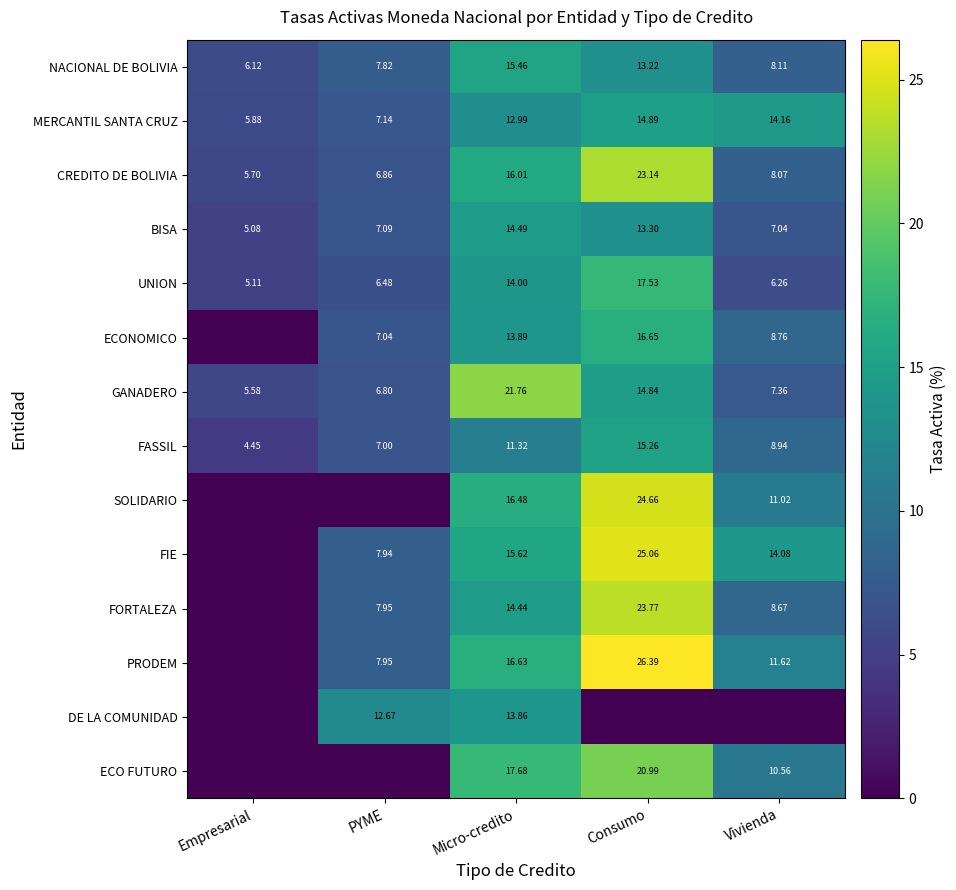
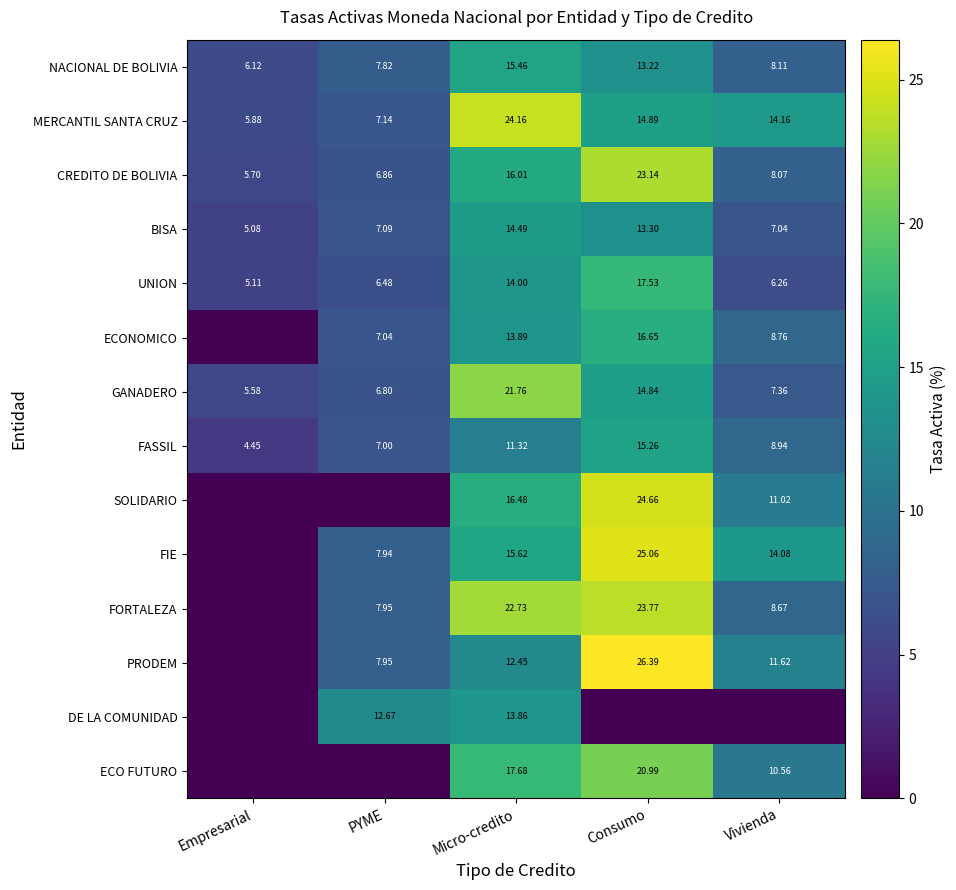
  {
    "NACIONAL DE BOLIVIA": {
      "Empresarial": 6.12,
      "PYME": 7.82,
      "Micro-credito": 15.46,
      "Consumo": 13.22,
      "Vivienda": 8.11
    },
    "MERCANTIL SANTA CRUZ": {
      "Empresarial": 5.88,
      "PYME": 7.14,
-     "Micro-credito": 12.99,
+     "Micro-credito": 24.16,
      "Consumo": 14.89,
      "Vivienda": 14.16
    },
    "CREDITO DE BOLIVIA": {
      "Empresarial": 5.70,
      "PYME": 6.86,
      "Micro-credito": 16.01,
      "Consumo": 23.14,
      "Vivienda": 8.07
    },
    "BISA": {
      "Empresarial": 5.08,
      "PYME": 7.09,
      "Micro-credito": 14.49,
      "Consumo": 13.30,
      "Vivienda": 7.04
    },
    "UNION": {
      "Empresarial": 5.11,
      "PYME": 6.48,
      "Micro-credito": 14.00,
      "Consumo": 17.53,
      "Vivienda": 6.26
    },
    "ECONOMICO": {
      "PYME": 7.04,
      "Micro-credito": 13.89,
      "Consumo": 16.65,
      "Vivienda": 8.76
    },
    "GANADERO": {
      "Empresarial": 5.58,
      "PYME": 6.80,
      "Micro-credito": 21.76,
      "Consumo": 14.84,
      "Vivienda": 7.36
    },
    "FASSIL": {
      "Empresarial": 4.45,
      "PYME": 7.00,
      "Micro-credito": 11.32,
      "Consumo": 15.26,
      "Vivienda": 8.94
    },
    "SOLIDARIO": {
      "Micro-credito": 16.48,
      "Consumo": 24.66,
      "Vivienda": 11.02
    },
    "FIE": {
      "PYME": 7.94,
      "Micro-credito": 15.62,
      "Consumo": 25.06,
      "Vivienda": 14.08
    },
    "FORTALEZA": {
      "PYME": 7.95,
-     "Micro-credito": 14.44,
+     "Micro-credito": 22.73,
      "Consumo": 23.77,
      "Vivienda": 8.67
    },
    "PRODEM": {
      "PYME": 7.95,
-     "Micro-credito": 16.63,
+     "Micro-credito": 12.45,
      "Consumo": 26.39,
      "Vivienda": 11.62
    },
    "DE LA COMUNIDAD": {
      "PYME": 12.67,
      "Micro-credito": 13.86
    },
    "ECO FUTURO": {
      "Micro-credito": 17.68,
      "Consumo": 20.99,
      "Vivienda": 10.56
    }
  }
